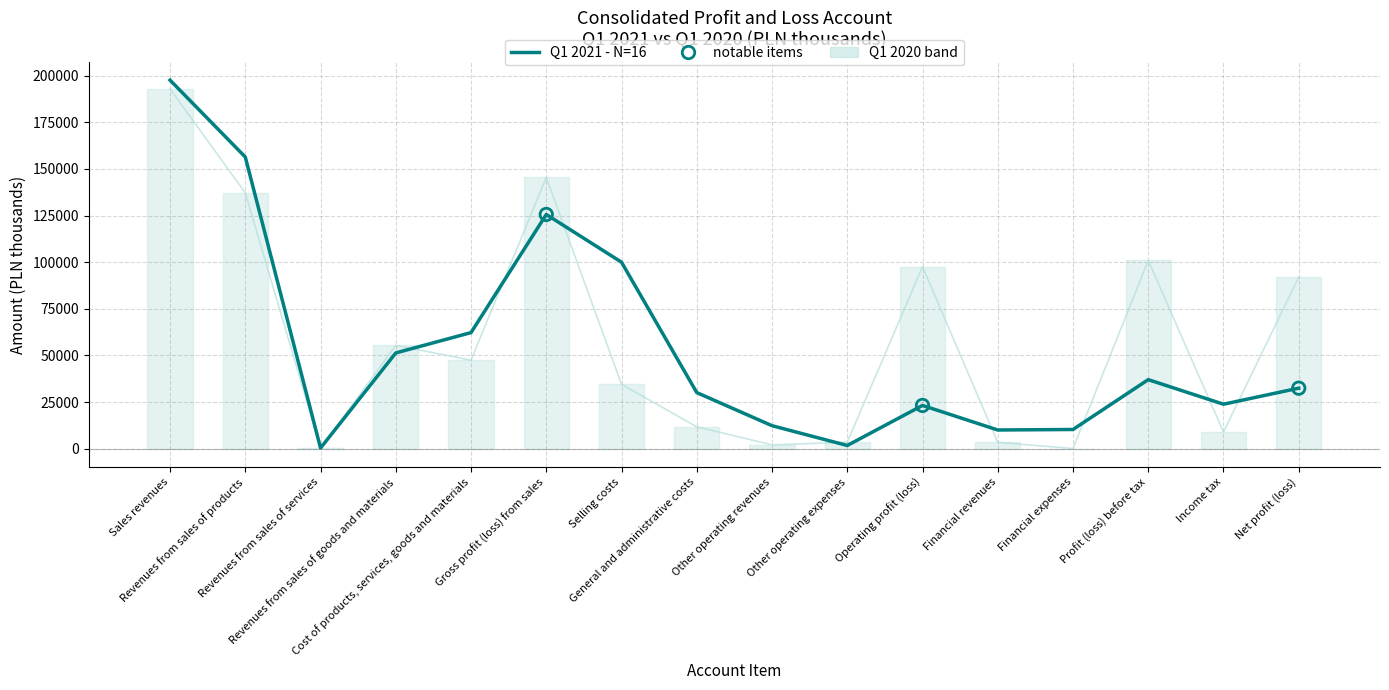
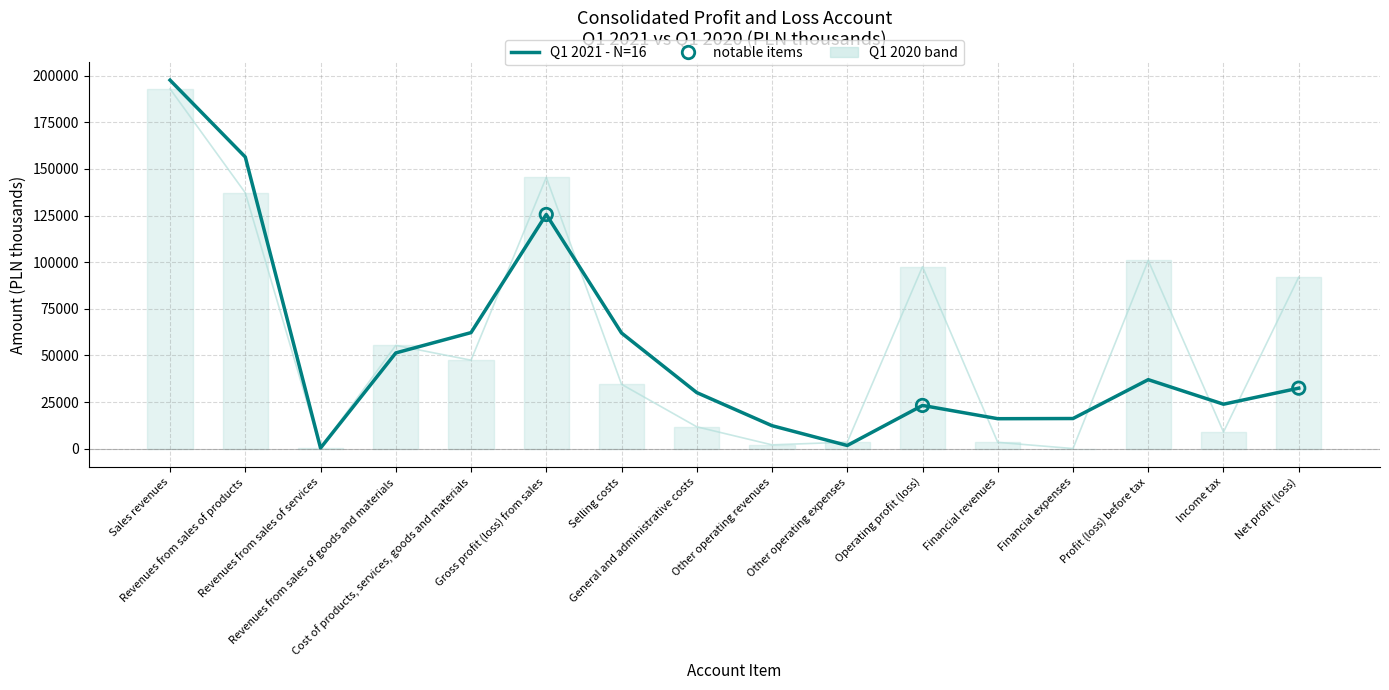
  {
    "Q1 2021 - N=16": {
      "Sales revenues": 198000,
      "Revenues from sales of products": 156000,
      "Revenues from sales of goods and materials": 51000,
      "Cost of products, services, goods and materials": 62000,
-     "Selling costs": 100000,
+     "Selling costs": 62000,
      "General and administrative costs": 30000,
      "Other operating revenues": 12000,
      "Other operating expenses": 2000,
-     "Financial revenues": 10000,
-     "Financial expenses": 10000,
+     "Financial revenues": 16000,
+     "Financial expenses": 16000,
      "Profit (loss) before tax": 37000,
      "Income tax": 24000
    }
  }
